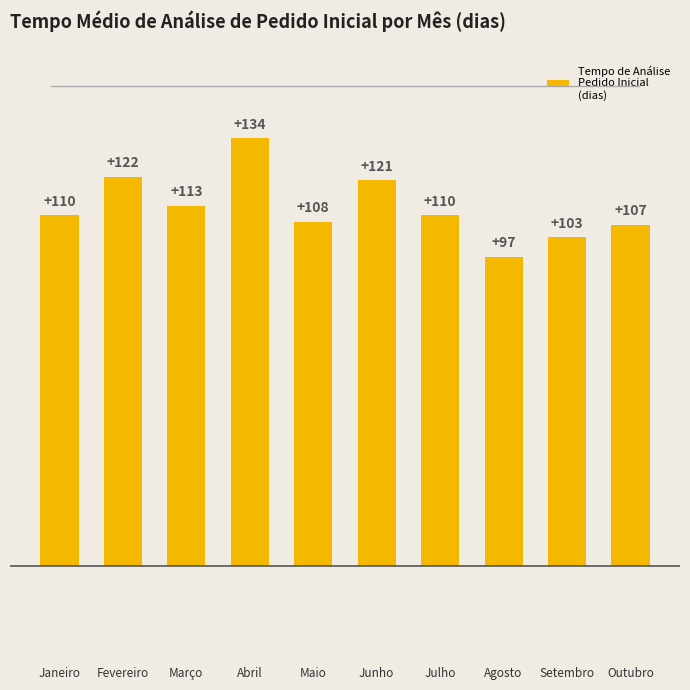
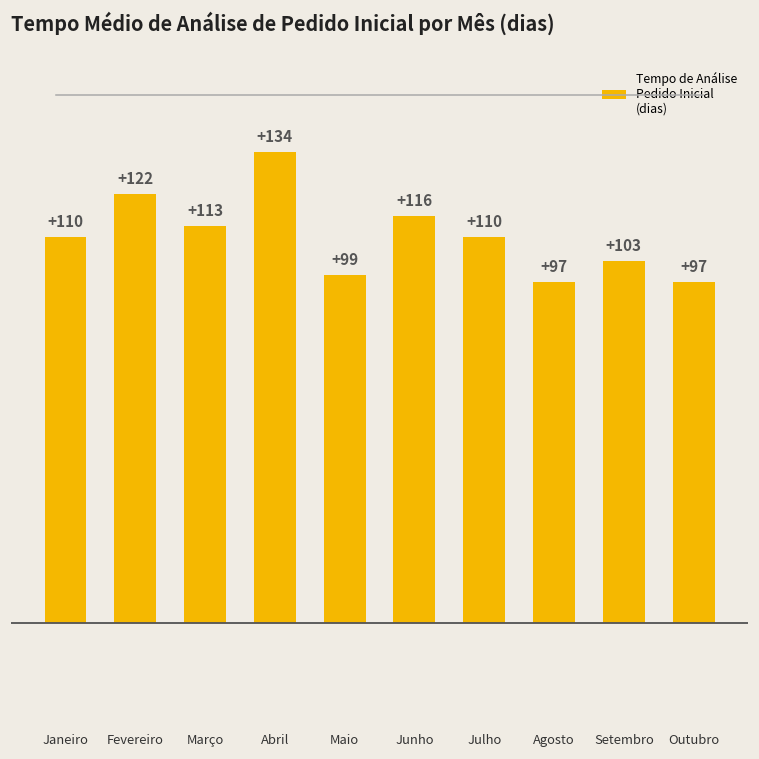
  {
    "Janeiro": "+110",
    "Fevereiro": "+122",
    "Março": "+113",
    "Abril": "+134",
-   "Maio": "+108",
-   "Junho": "+121",
+   "Maio": "+99",
+   "Junho": "+116",
    "Julho": "+110",
    "Agosto": "+97",
    "Setembro": "+103",
-   "Outubro": "+107"
+   "Outubro": "+97"
  }
